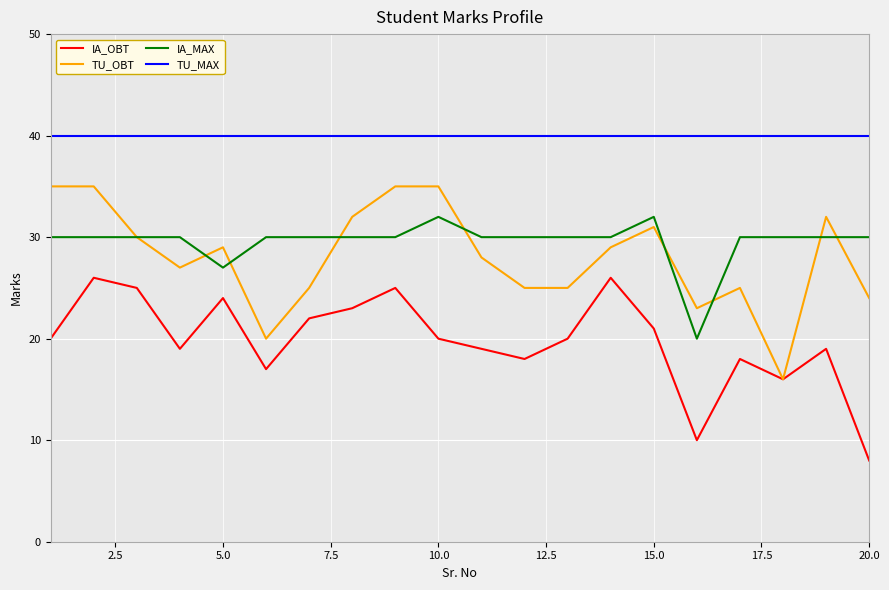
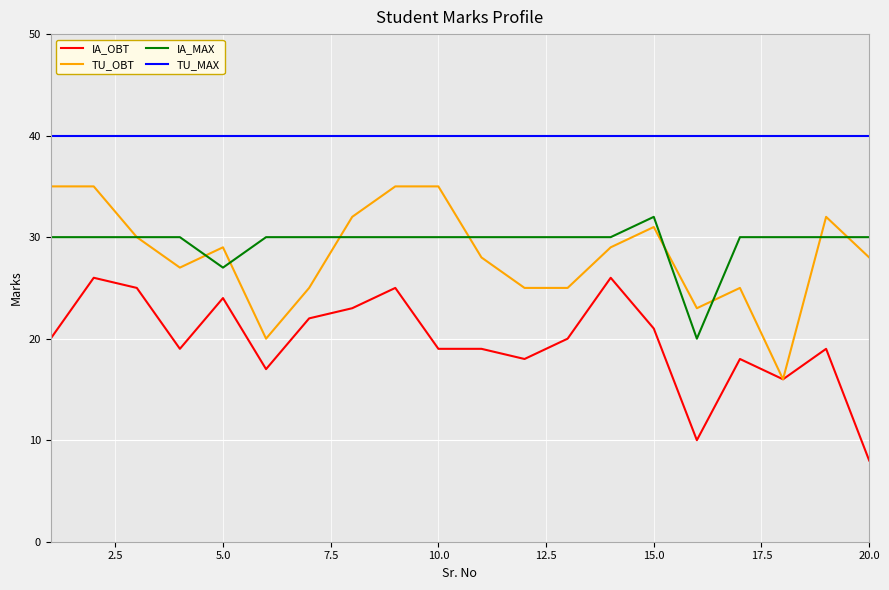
  {
    "IA_OBT": {
      "5.0": 24,
-     "10.0": 20,
+     "10.0": 19,
      "15.0": 21,
      "20.0": 8
    },
    "TU_OBT": {
      "5.0": 29,
      "10.0": 35,
      "15.0": 31,
-     "20.0": 24
+     "20.0": 28
    },
    "IA_MAX": {
      "5.0": 27,
-     "10.0": 32,
+     "10.0": 30,
      "15.0": 32,
      "20.0": 30
    },
    "TU_MAX": {
      "5.0": 40,
      "10.0": 40,
      "15.0": 40,
      "20.0": 40
    }
  }
